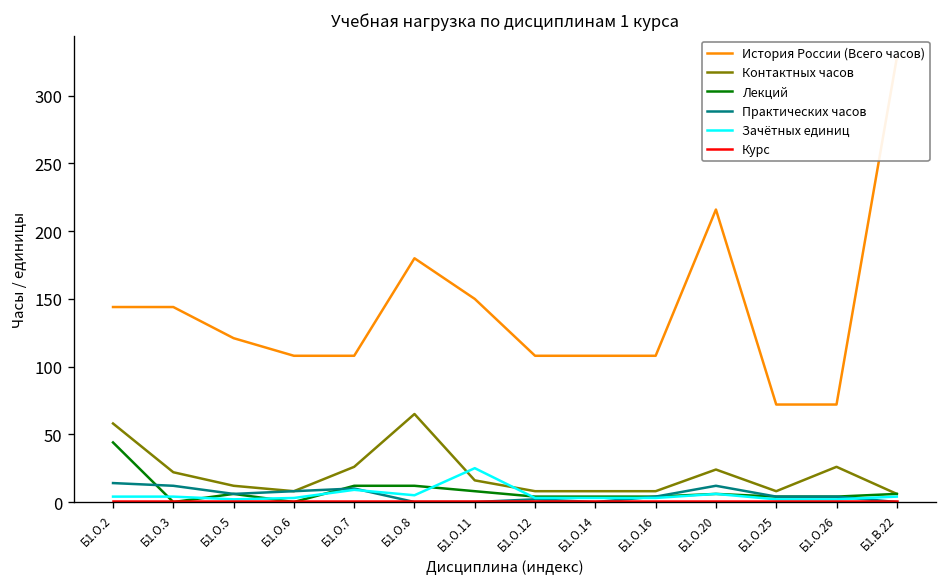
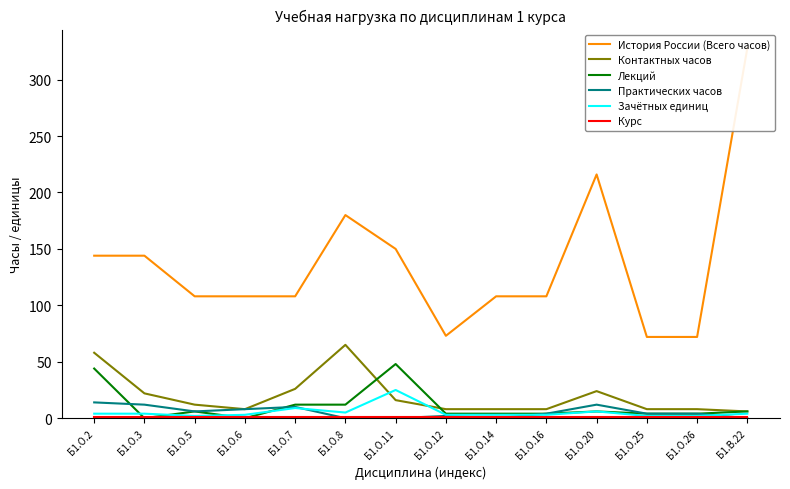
  {
    "История России (Всего часов)": {
      "Б1.О.2": 144,
      "Б1.О.3": 144,
-     "Б1.О.5": 121,
+     "Б1.О.5": 108,
      "Б1.О.6": 108,
      "Б1.О.7": 108,
      "Б1.О.8": 180,
      "Б1.О.11": 150,
-     "Б1.О.12": 108,
+     "Б1.О.12": 73,
      "Б1.О.14": 108,
      "Б1.О.16": 108,
      "Б1.О.20": 216,
      "Б1.О.25": 72,
      "Б1.О.26": 72
    },
    "Контактных часов": {
      "Б1.О.2": 58,
      "Б1.О.3": 22,
      "Б1.О.5": 12,
      "Б1.О.7": 26,
      "Б1.О.8": 65,
      "Б1.О.11": 16,
      "Б1.О.12": 8,
      "Б1.О.14": 8,
      "Б1.О.16": 8,
      "Б1.О.20": 24,
      "Б1.О.25": 8,
-     "Б1.О.26": 26
+     "Б1.О.26": 8
    },
    "Лекций": {
      "Б1.О.2": 44,
      "Б1.О.8": 12,
-     "Б1.О.11": 8
+     "Б1.О.11": 48
    },
    "Практических часов": {
      "Б1.О.2": 14,
      "Б1.О.3": 12,
      "Б1.О.20": 12
    },
    "Зачётных единиц": {
      "Б1.О.2": 4,
      "Б1.О.3": 4,
      "Б1.О.8": 5,
      "Б1.О.11": 25
    },
    "Курс": {
      "Б1.О.2": 1,
      "Б1.О.7": 1,
      "Б1.О.20": 1
    }
  }
